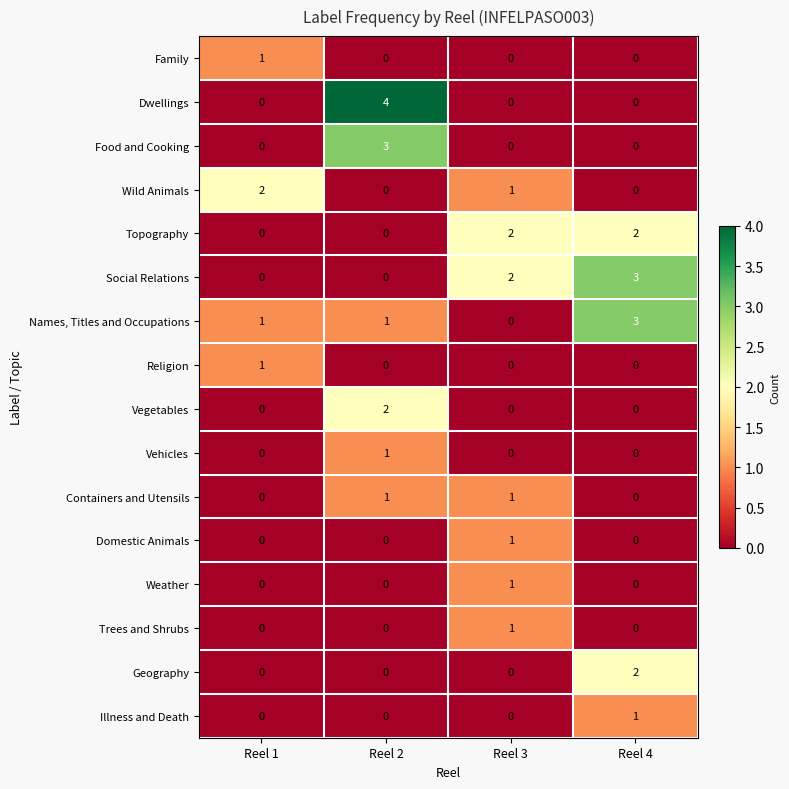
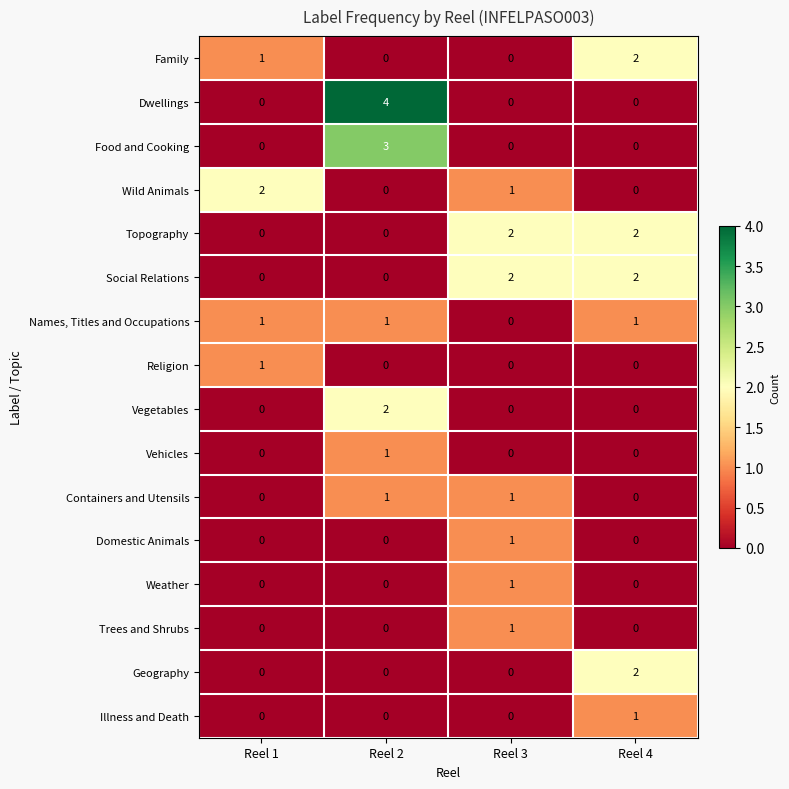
  {
    "Family": {
      "Reel 1": 1,
      "Reel 2": 0,
      "Reel 3": 0,
-     "Reel 4": 0
+     "Reel 4": 2
    },
    "Dwellings": {
      "Reel 1": 0,
      "Reel 2": 4,
      "Reel 3": 0,
      "Reel 4": 0
    },
    "Food and Cooking": {
      "Reel 1": 0,
      "Reel 2": 3,
      "Reel 3": 0,
      "Reel 4": 0
    },
    "Wild Animals": {
      "Reel 1": 2,
      "Reel 2": 0,
      "Reel 3": 1,
      "Reel 4": 0
    },
    "Topography": {
      "Reel 1": 0,
      "Reel 2": 0,
      "Reel 3": 2,
      "Reel 4": 2
    },
    "Social Relations": {
      "Reel 1": 0,
      "Reel 2": 0,
      "Reel 3": 2,
-     "Reel 4": 3
+     "Reel 4": 2
    },
    "Names, Titles and Occupations": {
      "Reel 1": 1,
      "Reel 2": 1,
      "Reel 3": 0,
-     "Reel 4": 3
+     "Reel 4": 1
    },
    "Religion": {
      "Reel 1": 1,
      "Reel 2": 0,
      "Reel 3": 0,
      "Reel 4": 0
    },
    "Vegetables": {
      "Reel 1": 0,
      "Reel 2": 2,
      "Reel 3": 0,
      "Reel 4": 0
    },
    "Vehicles": {
      "Reel 1": 0,
      "Reel 2": 1,
      "Reel 3": 0,
      "Reel 4": 0
    },
    "Containers and Utensils": {
      "Reel 1": 0,
      "Reel 2": 1,
      "Reel 3": 1,
      "Reel 4": 0
    },
    "Domestic Animals": {
      "Reel 1": 0,
      "Reel 2": 0,
      "Reel 3": 1,
      "Reel 4": 0
    },
    "Weather": {
      "Reel 1": 0,
      "Reel 2": 0,
      "Reel 3": 1,
      "Reel 4": 0
    },
    "Trees and Shrubs": {
      "Reel 1": 0,
      "Reel 2": 0,
      "Reel 3": 1,
      "Reel 4": 0
    },
    "Geography": {
      "Reel 1": 0,
      "Reel 2": 0,
      "Reel 3": 0,
      "Reel 4": 2
    },
    "Illness and Death": {
      "Reel 1": 0,
      "Reel 2": 0,
      "Reel 3": 0,
      "Reel 4": 1
    }
  }
